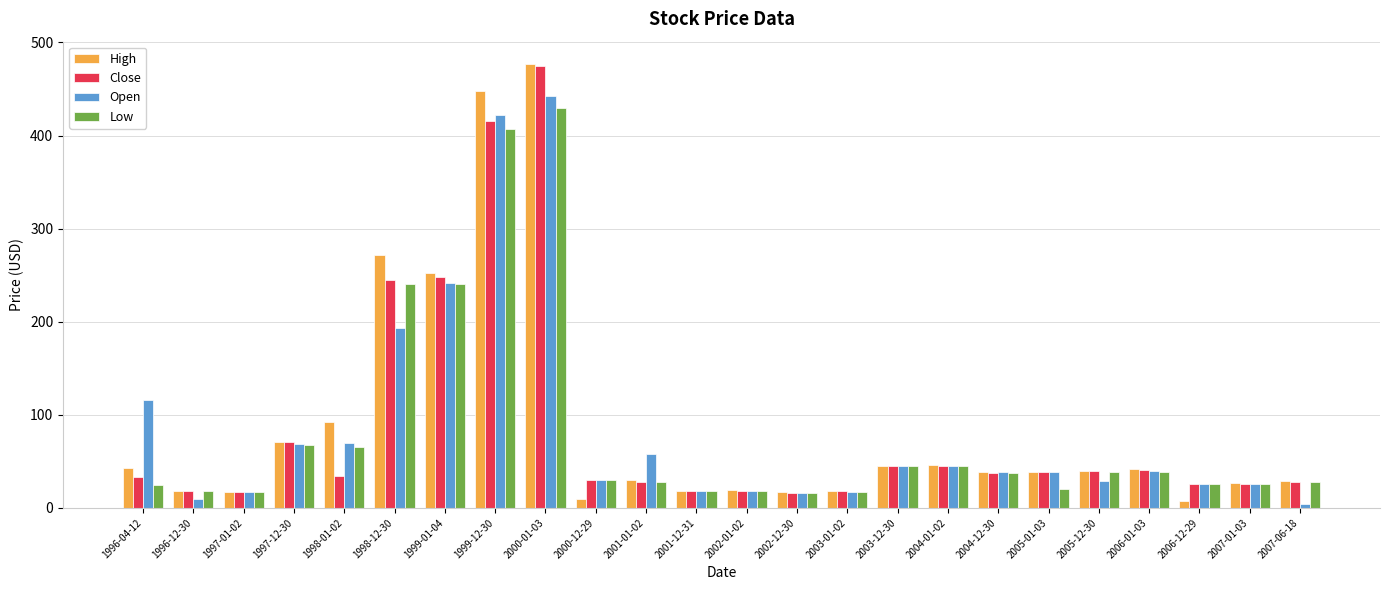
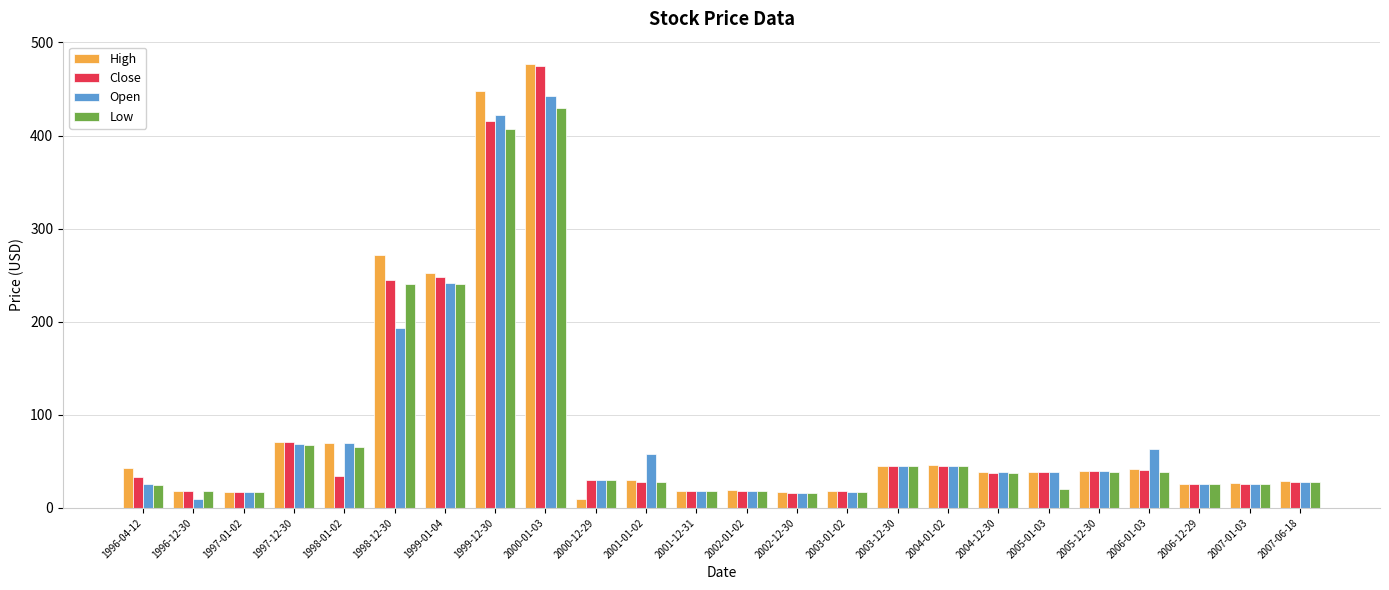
  {
    "High": {
      "1996-04-12": 40,
      "1996-12-30": 20,
      "1997-01-02": 20,
      "1997-12-30": 70,
-     "1998-01-02": 90,
+     "1998-01-02": 70,
      "1998-12-30": 270,
      "1999-01-04": 250,
      "1999-12-30": 450,
      "2000-01-03": 480,
      "2000-12-29": 10,
      "2001-01-02": 30,
      "2001-12-31": 20,
      "2002-01-02": 20,
      "2002-12-30": 20,
      "2003-01-02": 20,
      "2003-12-30": 50,
      "2004-01-02": 50,
      "2004-12-30": 40,
      "2005-01-03": 40,
      "2005-12-30": 40,
      "2006-01-03": 40,
-     "2006-12-29": 10,
+     "2006-12-29": 30,
      "2007-01-03": 30,
      "2007-06-18": 30
    },
    "Close": {
      "1996-04-12": 30,
      "1996-12-30": 20,
      "1997-01-02": 20,
      "1997-12-30": 70,
      "1998-01-02": 30,
      "1998-12-30": 240,
      "1999-01-04": 250,
      "1999-12-30": 420,
      "2000-01-03": 480,
      "2000-12-29": 30,
      "2001-01-02": 30,
      "2001-12-31": 20,
      "2002-01-02": 20,
      "2002-12-30": 20,
      "2003-01-02": 20,
      "2003-12-30": 40,
      "2004-01-02": 50,
      "2004-12-30": 40,
      "2005-01-03": 40,
      "2005-12-30": 40,
      "2006-01-03": 40,
      "2006-12-29": 30,
      "2007-01-03": 30,
      "2007-06-18": 30
    },
    "Open": {
-     "1996-04-12": 120,
+     "1996-04-12": 30,
      "1996-12-30": 10,
      "1997-01-02": 20,
      "1997-12-30": 70,
      "1998-01-02": 70,
      "1998-12-30": 190,
      "1999-01-04": 240,
      "1999-12-30": 420,
      "2000-01-03": 440,
      "2000-12-29": 30,
      "2001-01-02": 60,
      "2001-12-31": 20,
      "2002-01-02": 20,
      "2002-12-30": 20,
      "2003-01-02": 20,
      "2003-12-30": 40,
      "2004-01-02": 50,
      "2004-12-30": 40,
      "2005-01-03": 40,
-     "2005-12-30": 30,
-     "2006-01-03": 40,
+     "2005-12-30": 40,
+     "2006-01-03": 60,
      "2006-12-29": 30,
      "2007-01-03": 30,
-     "2007-06-18": 0
+     "2007-06-18": 30
    },
    "Low": {
      "1996-04-12": 20,
      "1996-12-30": 20,
      "1997-01-02": 20,
      "1997-12-30": 70,
      "1998-01-02": 70,
      "1998-12-30": 240,
      "1999-01-04": 240,
      "1999-12-30": 410,
      "2000-01-03": 430,
      "2000-12-29": 30,
      "2001-01-02": 30,
      "2001-12-31": 20,
      "2002-01-02": 20,
      "2002-12-30": 20,
      "2003-01-02": 20,
      "2003-12-30": 40,
      "2004-01-02": 50,
      "2004-12-30": 40,
      "2005-01-03": 20,
      "2005-12-30": 40,
      "2006-01-03": 40,
      "2006-12-29": 30,
      "2007-01-03": 30,
      "2007-06-18": 30
    }
  }
